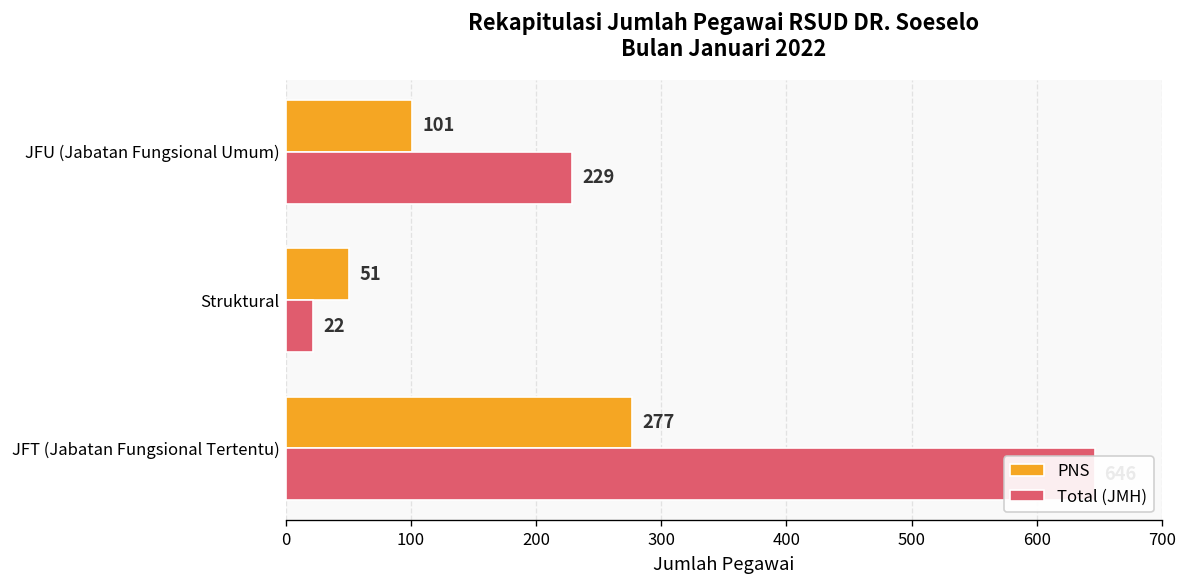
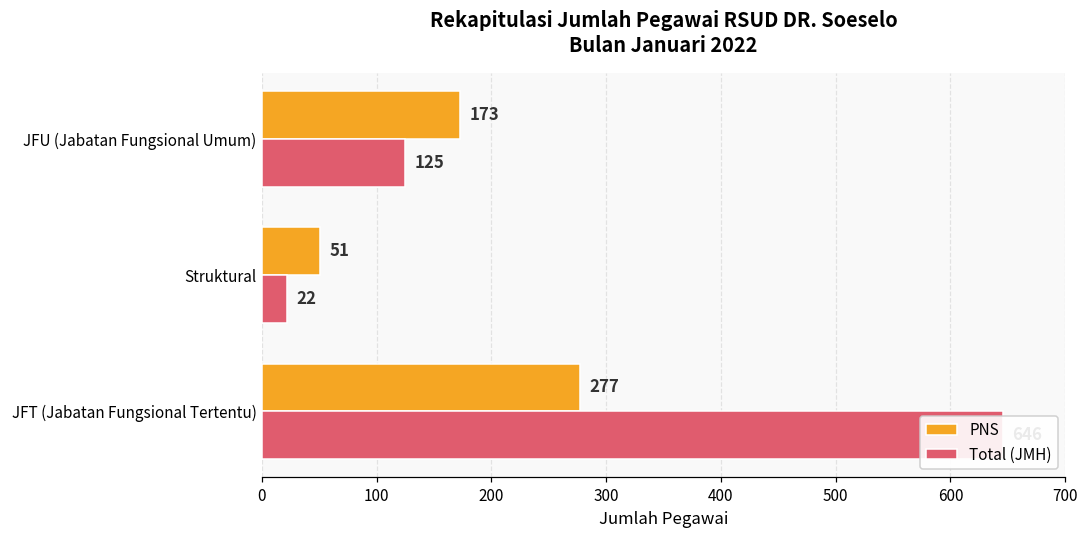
  {
    "PNS": {
-     "JFU (Jabatan Fungsional Umum)": 101,
+     "JFU (Jabatan Fungsional Umum)": 173,
      "Struktural": 51,
      "JFT (Jabatan Fungsional Tertentu)": 277
    },
    "Total (JMH)": {
-     "JFU (Jabatan Fungsional Umum)": 229,
+     "JFU (Jabatan Fungsional Umum)": 125,
      "Struktural": 22
    }
  }
